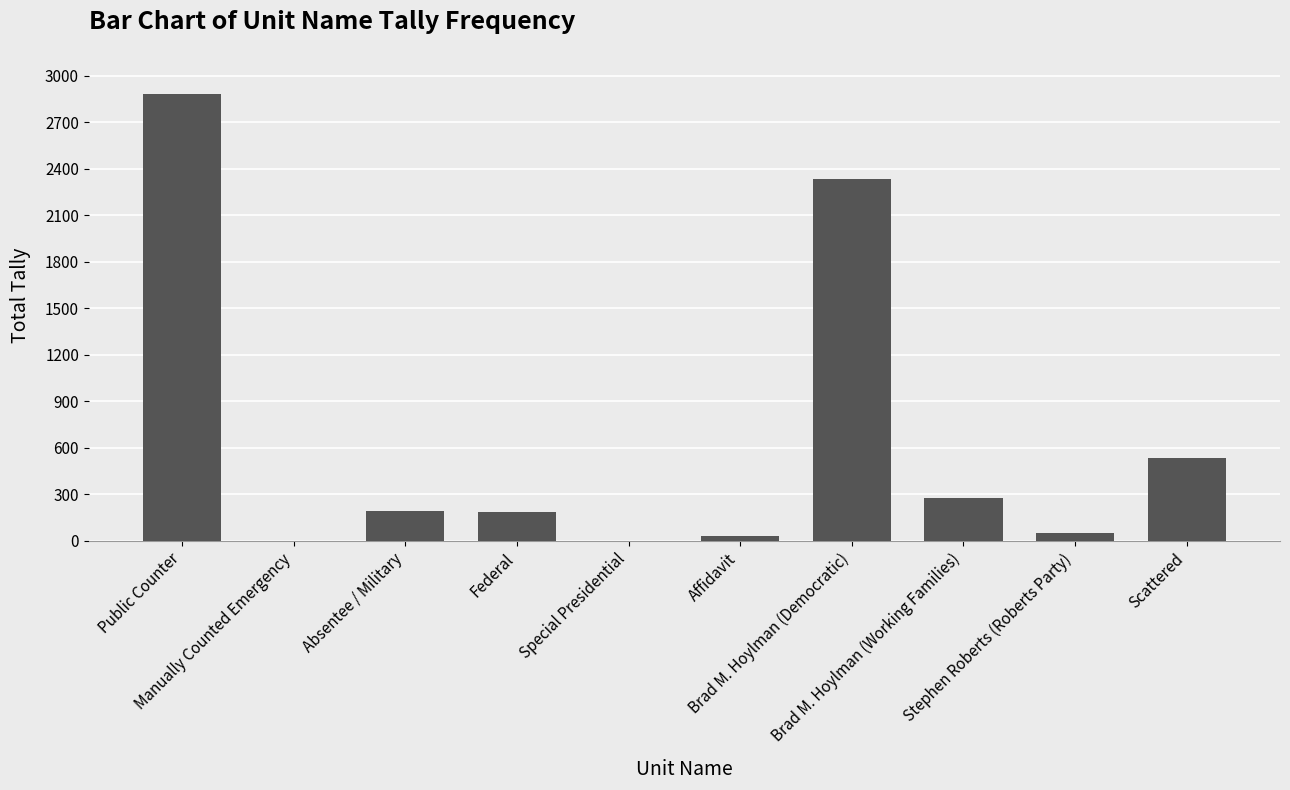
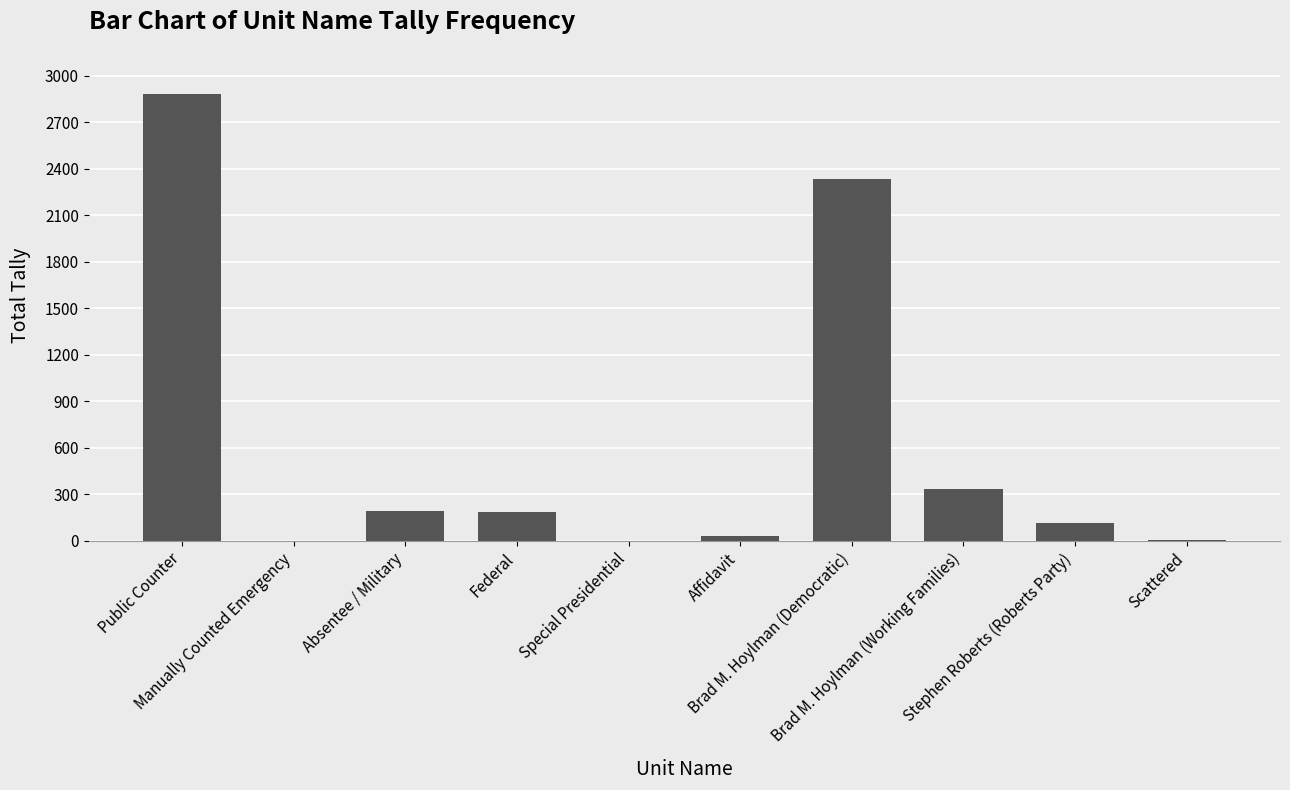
  {
    "Public Counter": 2880,
    "Manually Counted Emergency": 0,
    "Absentee / Military": 190,
    "Federal": 190,
    "Special Presidential": 0,
    "Affidavit": 30,
    "Brad M. Hoylman (Democratic)": 2330,
-   "Brad M. Hoylman (Working Families)": 280,
-   "Stephen Roberts (Roberts Party)": 50,
-   "Scattered": 530
+   "Brad M. Hoylman (Working Families)": 330,
+   "Stephen Roberts (Roberts Party)": 120,
+   "Scattered": 10
  }
